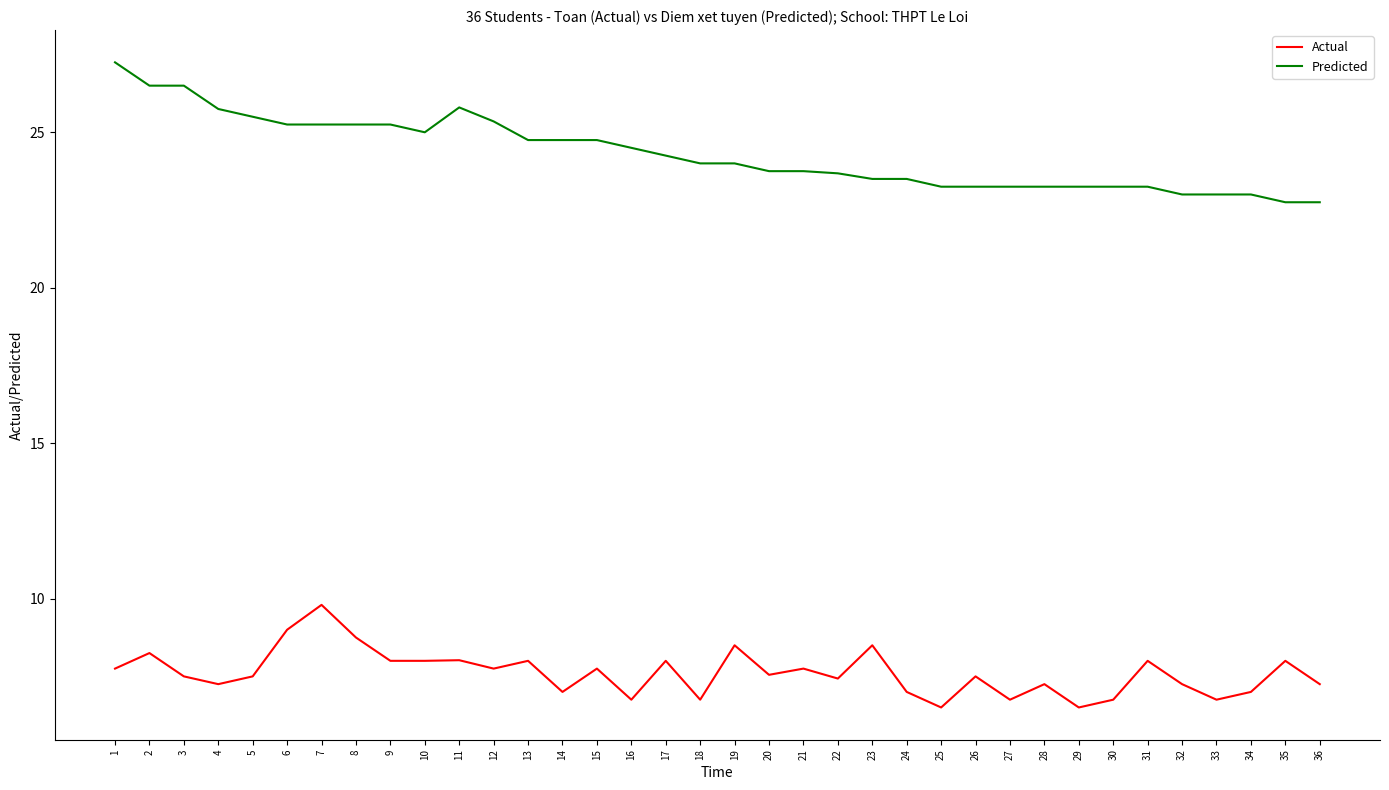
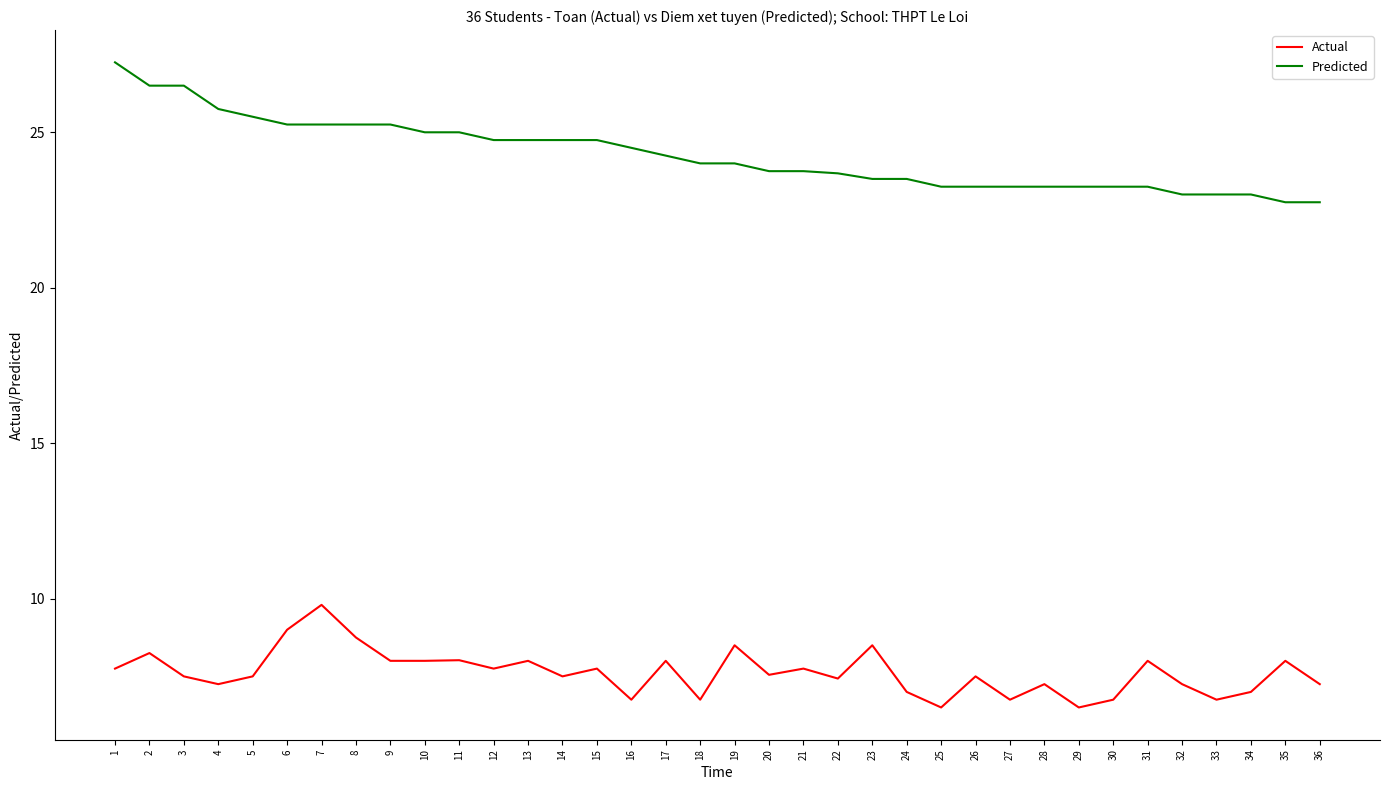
  {
    "Actual": {
      "1": 7.8,
      "2": 8.3,
      "3": 7.5,
      "4": 7.3,
      "5": 7.5,
      "6": 9.0,
      "7": 9.8,
      "8": 8.8,
      "9": 8.0,
      "10": 8.0,
      "11": 8.0,
      "12": 7.8,
      "13": 8.0,
-     "14": 7.0,
+     "14": 7.5,
      "15": 7.8,
      "16": 6.8,
      "17": 8.0,
      "18": 6.8,
      "19": 8.5,
      "20": 7.6,
      "21": 7.8,
      "22": 7.4,
      "23": 8.5,
      "24": 7.0,
      "25": 6.5,
      "26": 7.5,
      "27": 6.8,
      "28": 7.3,
      "29": 6.5,
      "30": 6.8,
      "31": 8.0,
      "32": 7.3,
      "33": 6.8,
      "34": 7.0,
      "35": 8.0,
      "36": 7.3
    },
    "Predicted": {
      "1": 27.3,
      "2": 26.5,
      "3": 26.5,
      "4": 25.8,
      "5": 25.5,
      "6": 25.3,
      "7": 25.3,
      "8": 25.3,
      "9": 25.3,
      "10": 25.0,
-     "11": 25.8,
-     "12": 25.4,
+     "11": 25.0,
+     "12": 24.8,
      "13": 24.8,
      "14": 24.8,
      "15": 24.8,
      "16": 24.5,
      "17": 24.3,
      "18": 24.0,
      "19": 24.0,
      "20": 23.8,
      "21": 23.8,
      "22": 23.7,
      "23": 23.5,
      "24": 23.5,
      "25": 23.3,
      "26": 23.3,
      "27": 23.3,
      "28": 23.3,
      "29": 23.3,
      "30": 23.3,
      "31": 23.3,
      "32": 23.0,
      "33": 23.0,
      "34": 23.0,
      "35": 22.8,
      "36": 22.8
    }
  }
